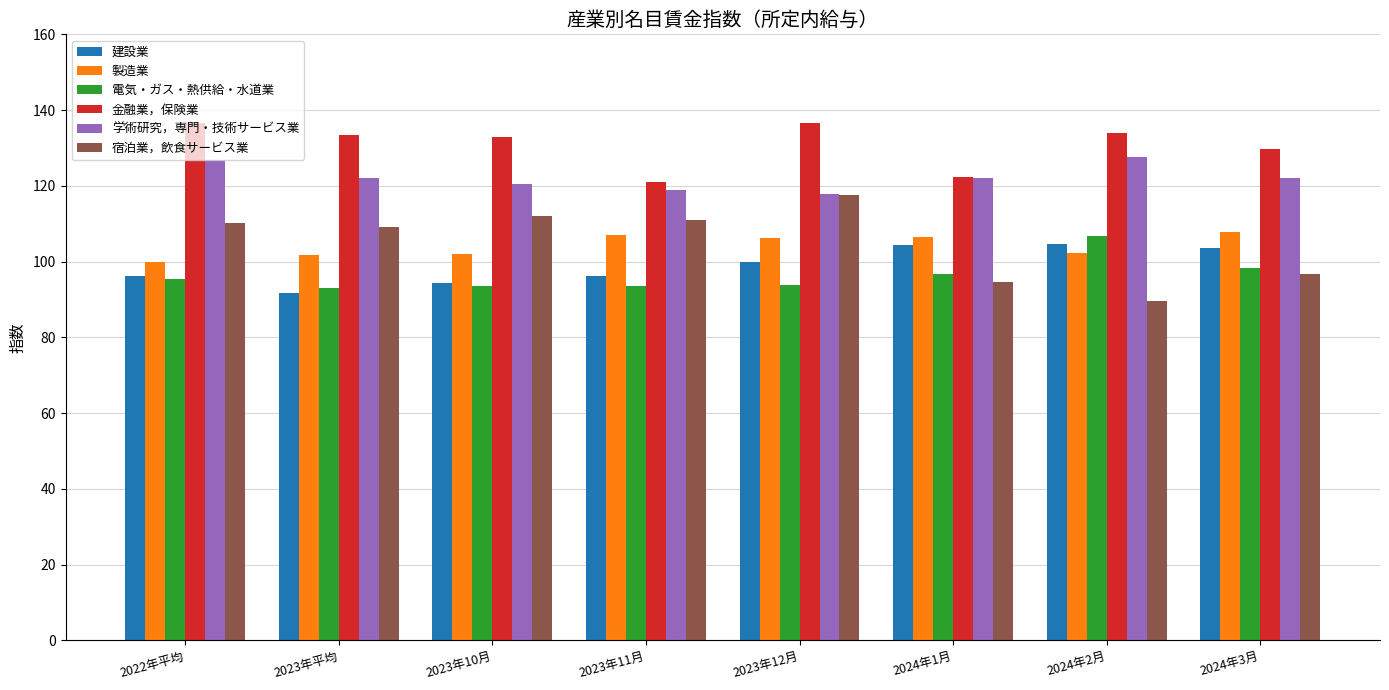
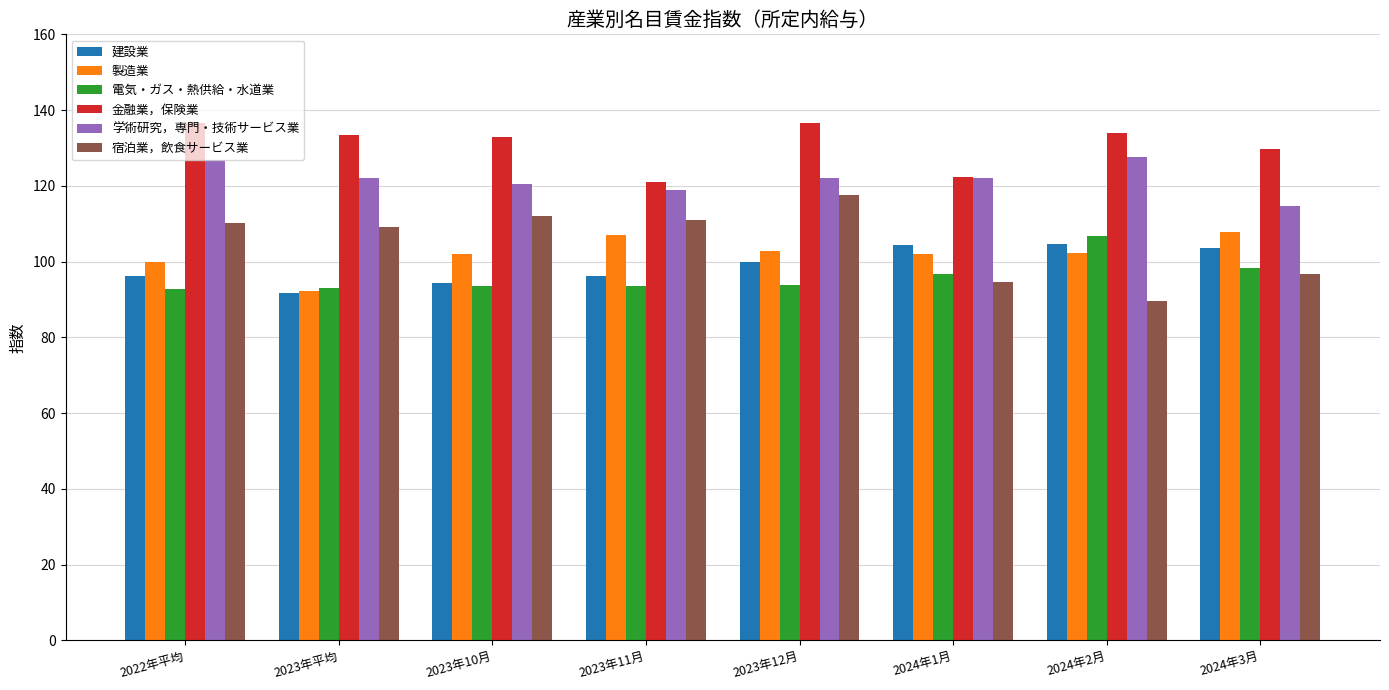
  {
    "建設業": {
      "2022年平均": 96,
      "2023年平均": 92,
      "2023年10月": 94,
      "2023年11月": 96,
      "2023年12月": 100,
      "2024年1月": 105,
      "2024年2月": 105,
      "2024年3月": 104
    },
    "製造業": {
      "2022年平均": 100,
-     "2023年平均": 102,
+     "2023年平均": 92,
      "2023年10月": 102,
      "2023年11月": 107,
-     "2023年12月": 106,
-     "2024年1月": 107,
+     "2023年12月": 103,
+     "2024年1月": 102,
      "2024年2月": 102,
      "2024年3月": 108
    },
    "電気・ガス・熱供給・水道業": {
-     "2022年平均": 95,
+     "2022年平均": 93,
      "2023年平均": 93,
      "2023年10月": 94,
      "2023年11月": 94,
      "2023年12月": 94,
      "2024年1月": 97,
      "2024年2月": 107,
      "2024年3月": 98
    },
    "金融業，保険業": {
      "2023年平均": 133,
      "2023年10月": 133,
      "2023年11月": 121,
      "2023年12月": 137,
      "2024年1月": 122,
      "2024年2月": 134,
      "2024年3月": 130
    },
    "学術研究，専門・技術サービス業": {
      "2022年平均": 127,
      "2023年平均": 122,
      "2023年10月": 121,
      "2023年11月": 119,
-     "2023年12月": 118,
+     "2023年12月": 122,
      "2024年1月": 122,
      "2024年2月": 128,
-     "2024年3月": 122
+     "2024年3月": 115
    },
    "宿泊業，飲食サービス業": {
      "2022年平均": 110,
      "2023年平均": 109,
      "2023年10月": 112,
      "2023年11月": 111,
      "2023年12月": 118,
      "2024年1月": 95,
      "2024年2月": 90,
      "2024年3月": 97
    }
  }
